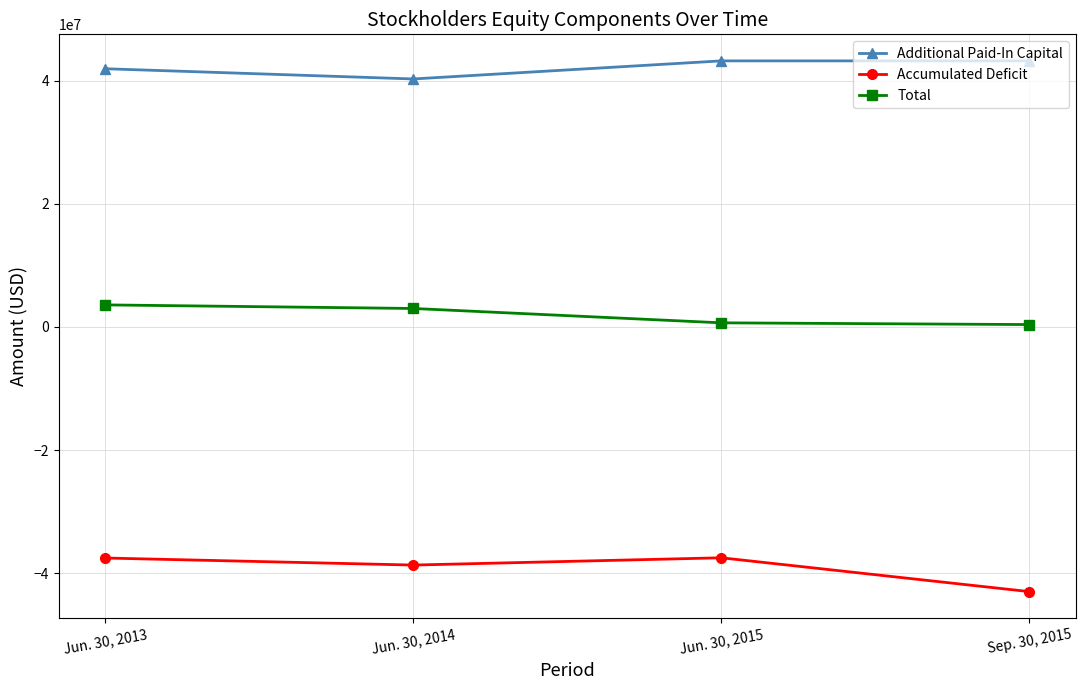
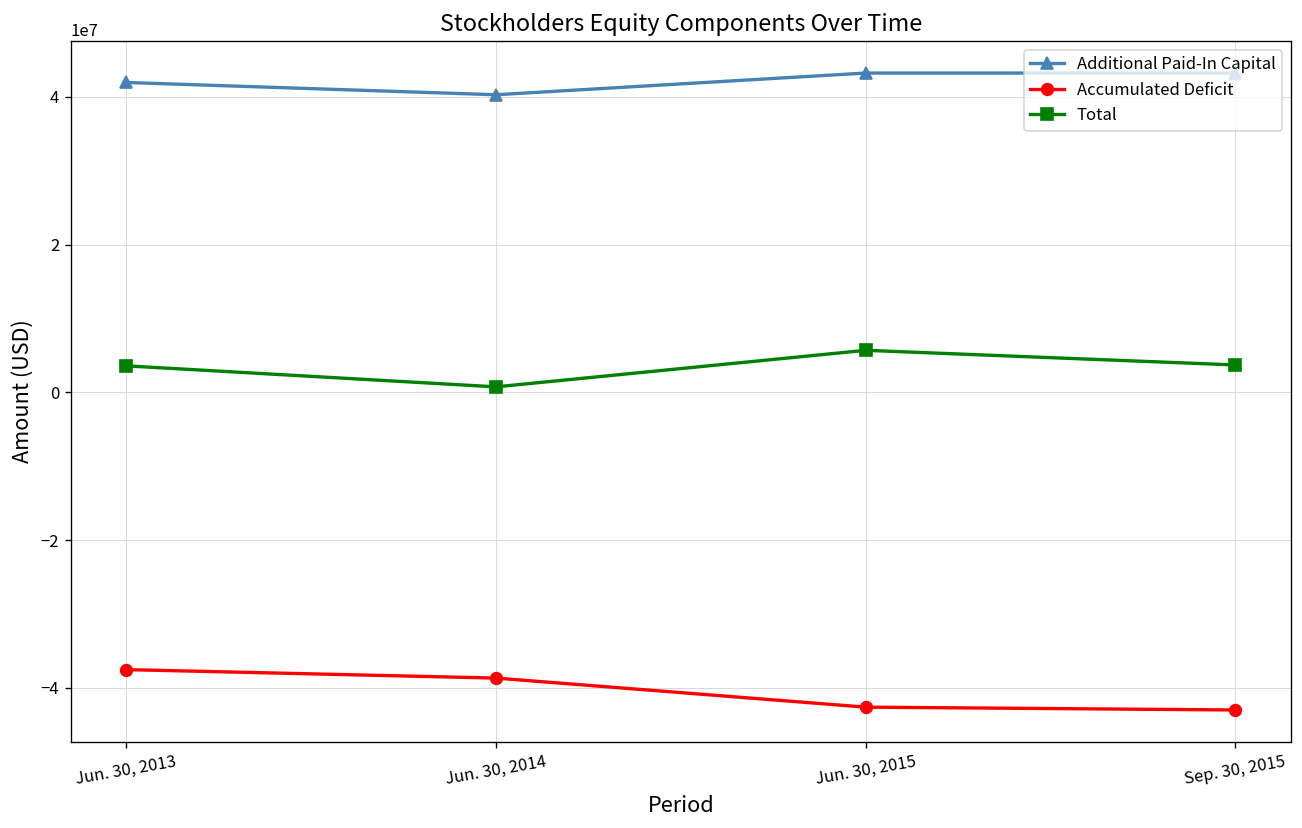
  {
    "Additional Paid-In Capital": {
      "Jun. 30, 2013": 42000000,
      "Jun. 30, 2014": 40000000,
      "Jun. 30, 2015": 43000000
    },
    "Accumulated Deficit": {
      "Jun. 30, 2013": -38000000,
      "Jun. 30, 2014": -39000000,
-     "Jun. 30, 2015": -38000000,
+     "Jun. 30, 2015": -43000000,
      "Sep. 30, 2015": -43000000
    },
    "Total": {
      "Jun. 30, 2013": 4000000,
-     "Jun. 30, 2014": 3000000,
-     "Jun. 30, 2015": 1000000,
-     "Sep. 30, 2015": 0
+     "Jun. 30, 2014": 1000000,
+     "Jun. 30, 2015": 6000000,
+     "Sep. 30, 2015": 4000000
    }
  }
